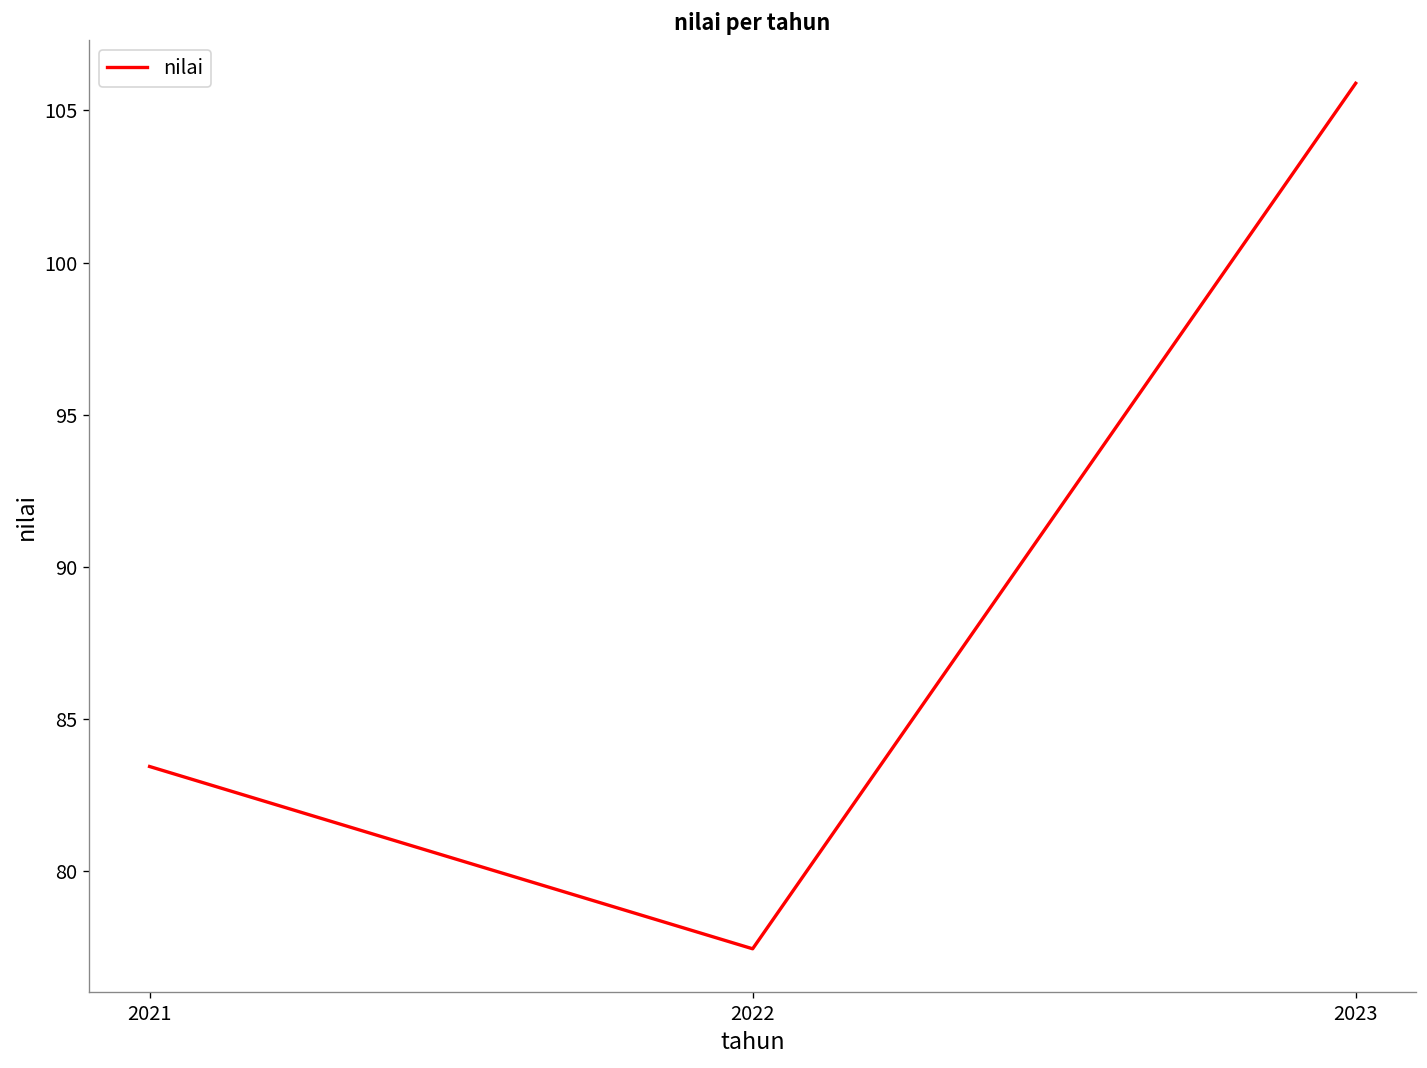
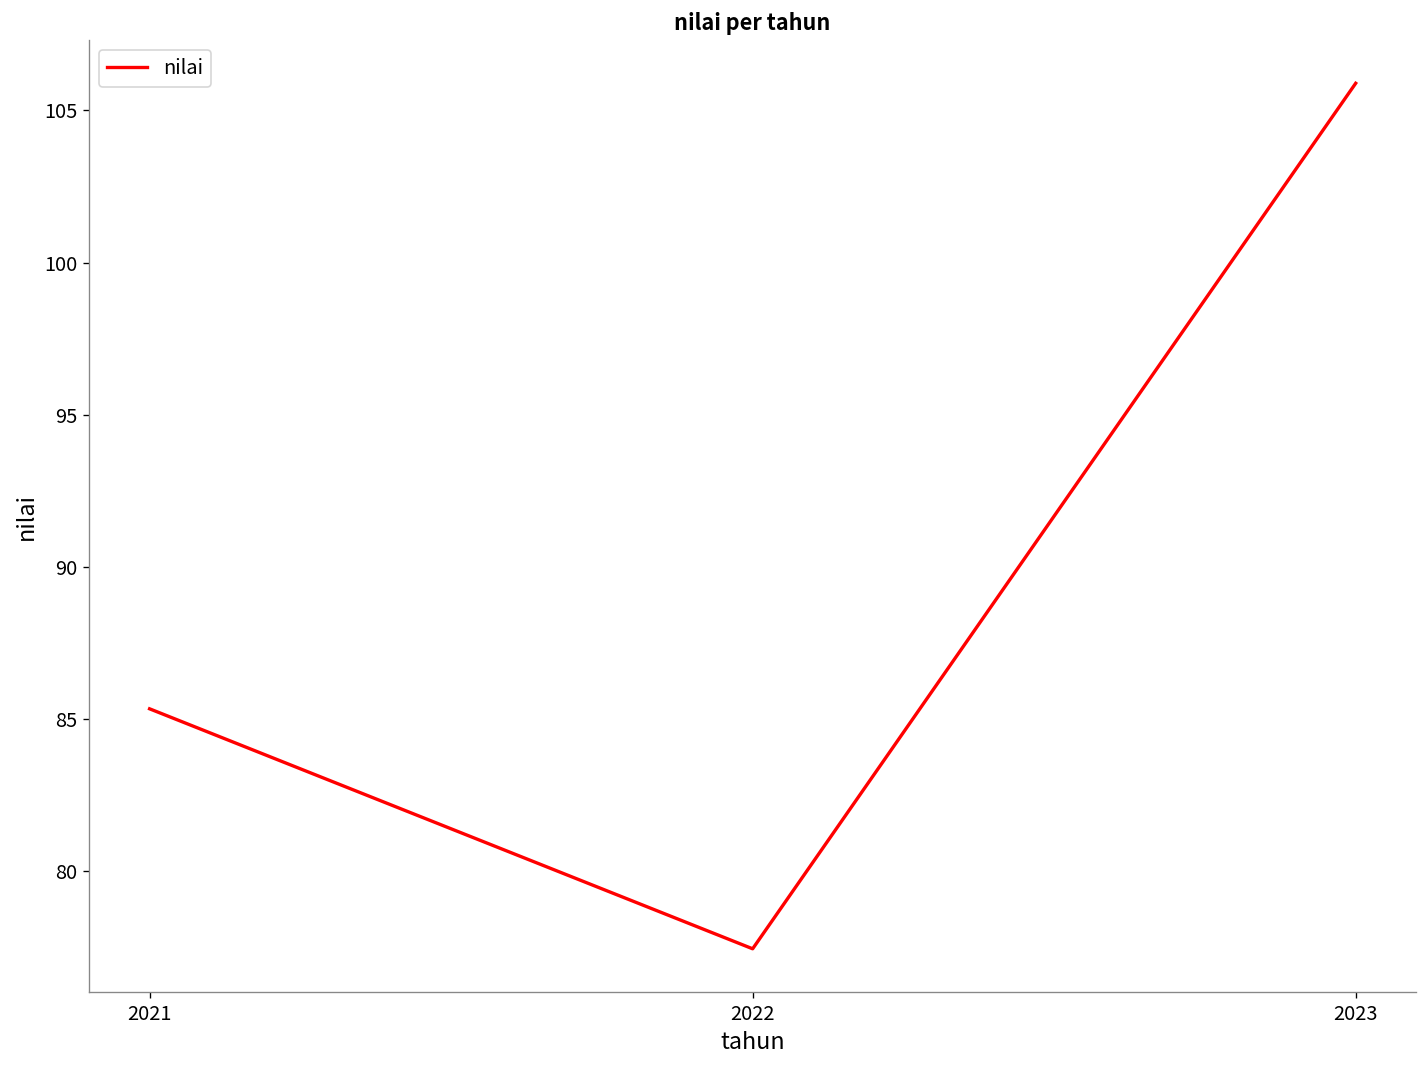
  {
-   "2021": 83.4,
+   "2021": 85.3,
    "2022": 77.5,
    "2023": 105.9
  }
